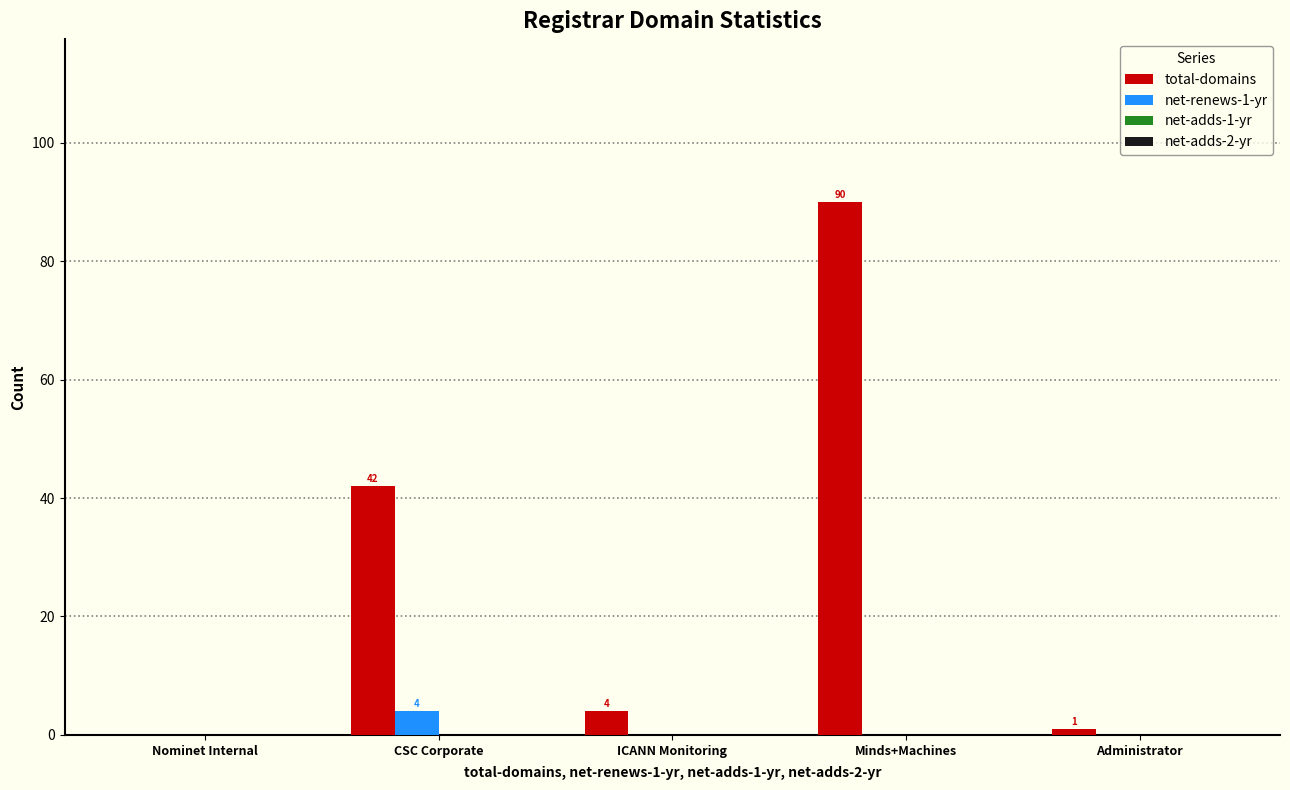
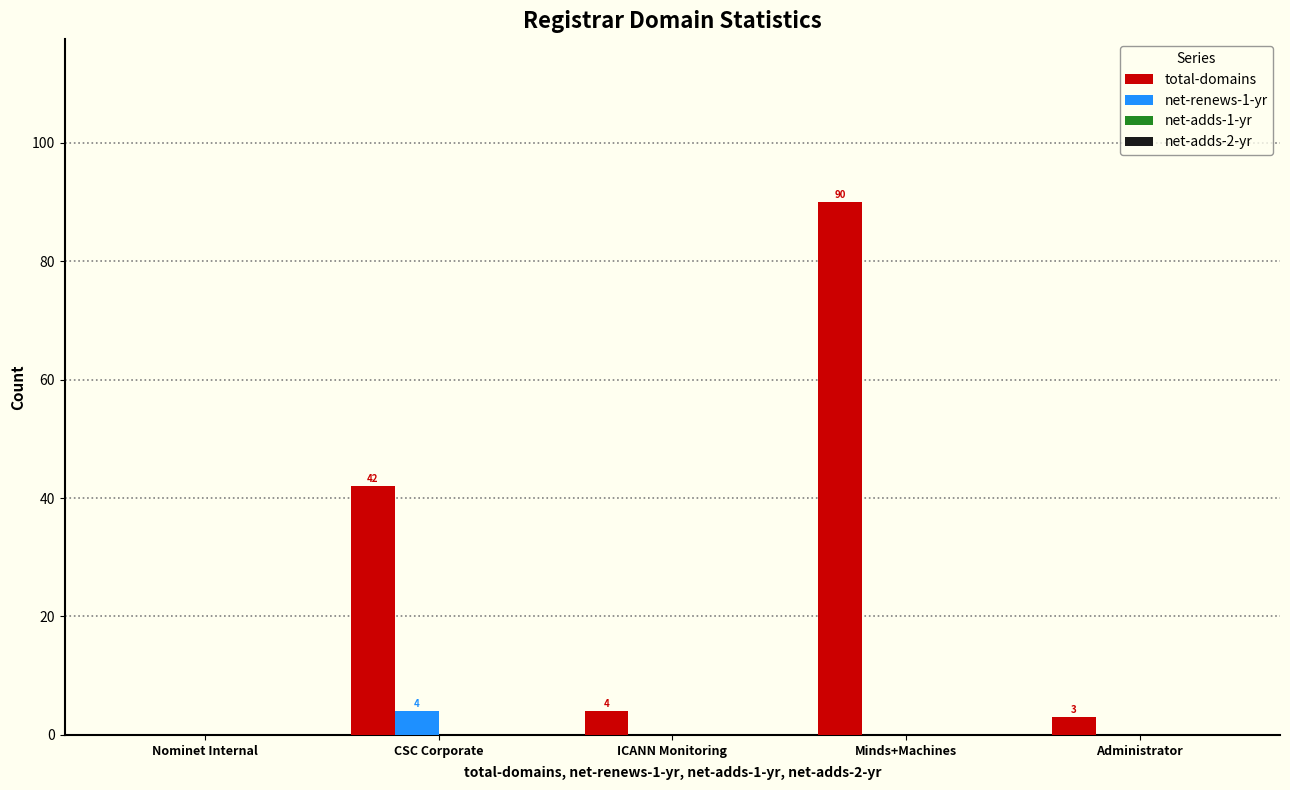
  {
    "total-domains": {
      "CSC Corporate": 42,
      "ICANN Monitoring": 4,
      "Minds+Machines": 90,
-     "Administrator": 1
+     "Administrator": 3
    },
    "net-renews-1-yr": {
      "CSC Corporate": 4
    },
    "net-adds-1-yr": {
      "Nominet Internal": 0,
      "CSC Corporate": 0,
      "ICANN Monitoring": 0,
      "Minds+Machines": 0,
      "Administrator": 0
    },
    "net-adds-2-yr": {
      "Nominet Internal": 0,
      "CSC Corporate": 0,
      "ICANN Monitoring": 0,
      "Minds+Machines": 0,
      "Administrator": 0
    }
  }
